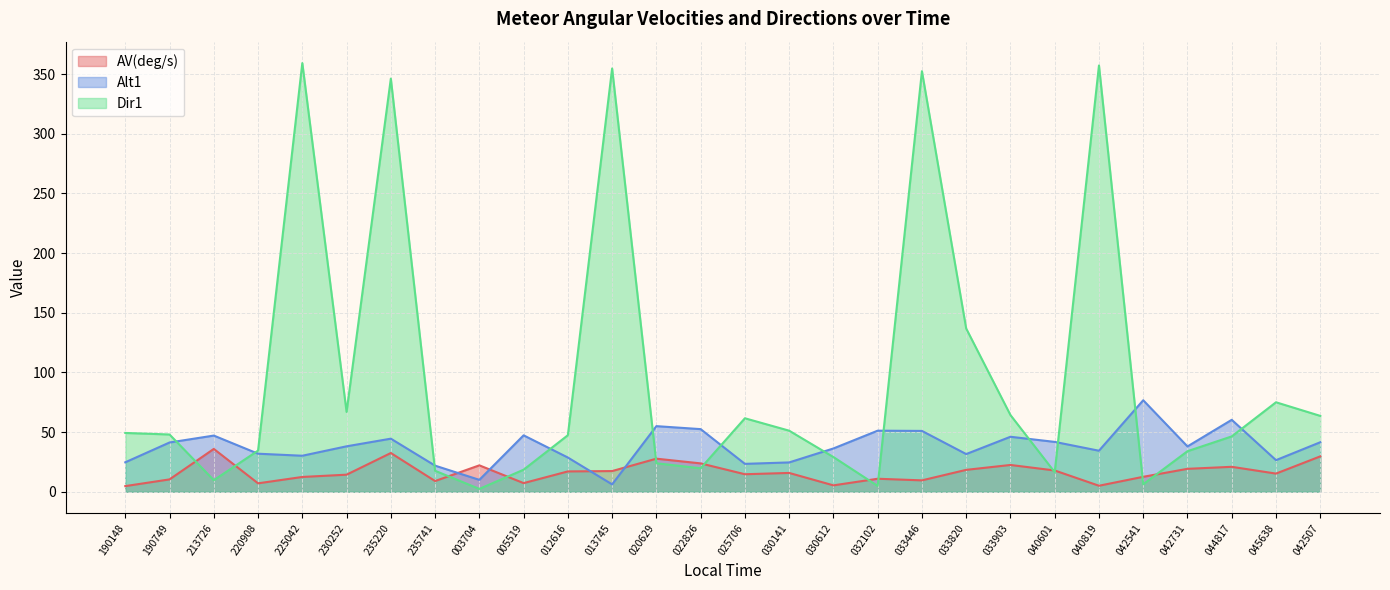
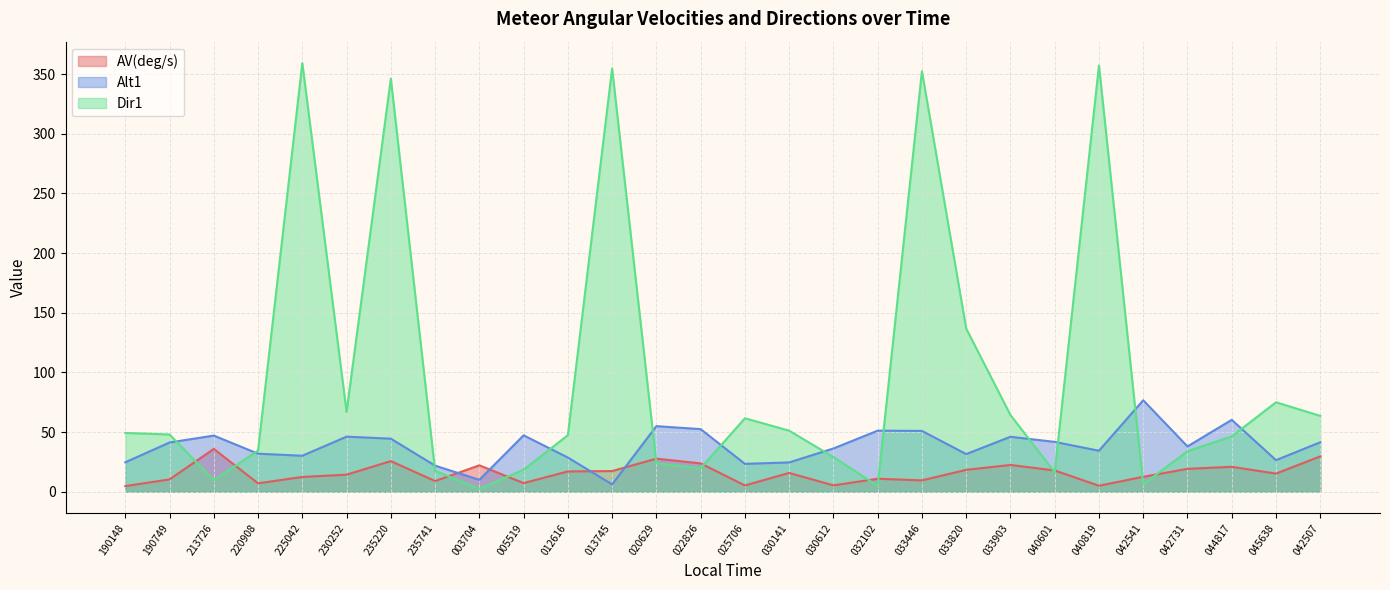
  {
    "AV(deg/s)": {
      "190148": 5,
      "190749": 10,
      "213726": 36,
      "220908": 7,
      "225042": 12,
      "230252": 14,
-     "235220": 32,
+     "235220": 26,
      "235741": 9,
      "003704": 22,
      "005519": 7,
      "012616": 17,
      "013745": 17,
      "020629": 28,
      "022826": 24,
-     "025706": 15,
+     "025706": 5,
      "030141": 16,
      "030612": 5,
      "032102": 11,
      "033446": 10,
      "033820": 18,
      "033903": 22,
      "040819": 5,
      "042541": 13,
      "042731": 19,
      "044817": 21,
      "045638": 15,
      "042507": 30
    },
    "Alt1": {
      "190148": 25,
      "190749": 41,
      "213726": 47,
      "220908": 32,
      "225042": 30,
-     "230252": 38,
+     "230252": 46,
      "235220": 45,
      "235741": 22,
      "003704": 10,
      "005519": 47,
      "012616": 29,
      "013745": 6,
      "020629": 55,
      "022826": 53,
      "025706": 23,
      "030141": 25,
      "030612": 36,
      "032102": 51,
      "033446": 51,
      "033820": 32,
      "033903": 46,
      "040601": 42,
      "040819": 34,
      "042541": 77,
      "042731": 38,
      "044817": 60,
      "045638": 27,
      "042507": 42
    },
    "Dir1": {
      "190148": 49,
      "190749": 48,
      "213726": 10,
      "220908": 35,
      "225042": 359,
      "230252": 67,
      "235220": 346,
      "235741": 18,
      "003704": 2,
      "005519": 19,
      "012616": 47,
      "013745": 355,
      "020629": 24,
      "022826": 20,
      "025706": 62,
      "030141": 51,
      "030612": 29,
      "032102": 5,
      "033446": 352,
      "033820": 137,
      "033903": 64,
      "040819": 357,
      "042541": 6,
      "042731": 34,
      "044817": 46,
      "045638": 75,
      "042507": 64
    }
  }
